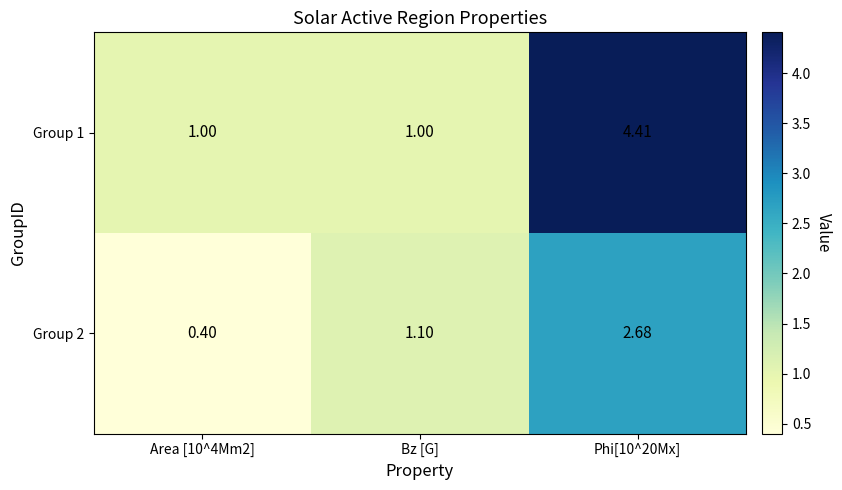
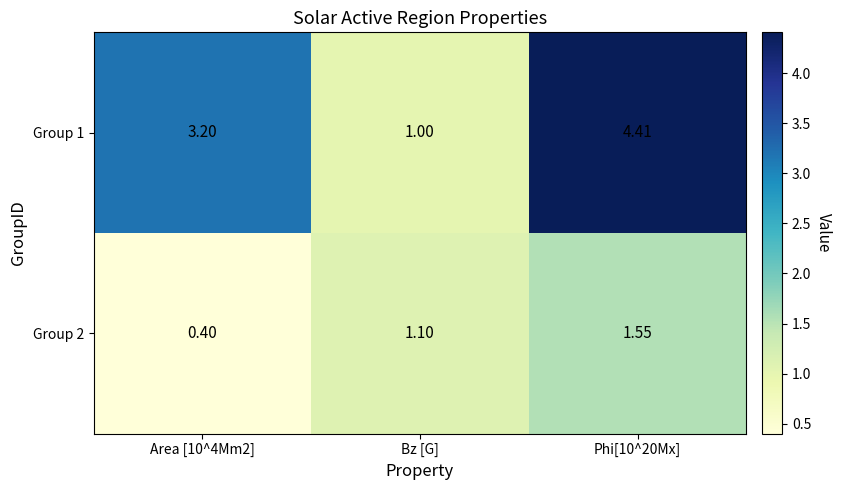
  {
    "Group 1": {
-     "Area [10^4Mm2]": 1.00,
+     "Area [10^4Mm2]": 3.20,
      "Bz [G]": 1.00,
      "Phi[10^20Mx]": 4.41
    },
    "Group 2": {
      "Area [10^4Mm2]": 0.40,
      "Bz [G]": 1.10,
-     "Phi[10^20Mx]": 2.68
+     "Phi[10^20Mx]": 1.55
    }
  }
